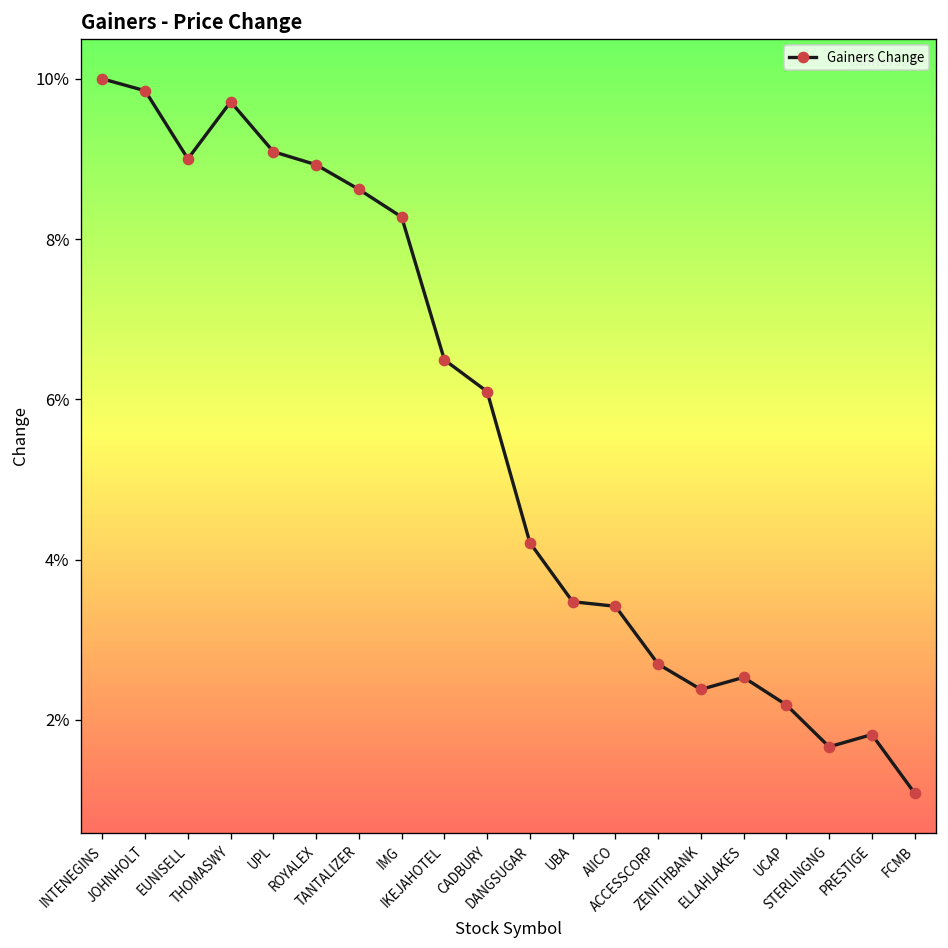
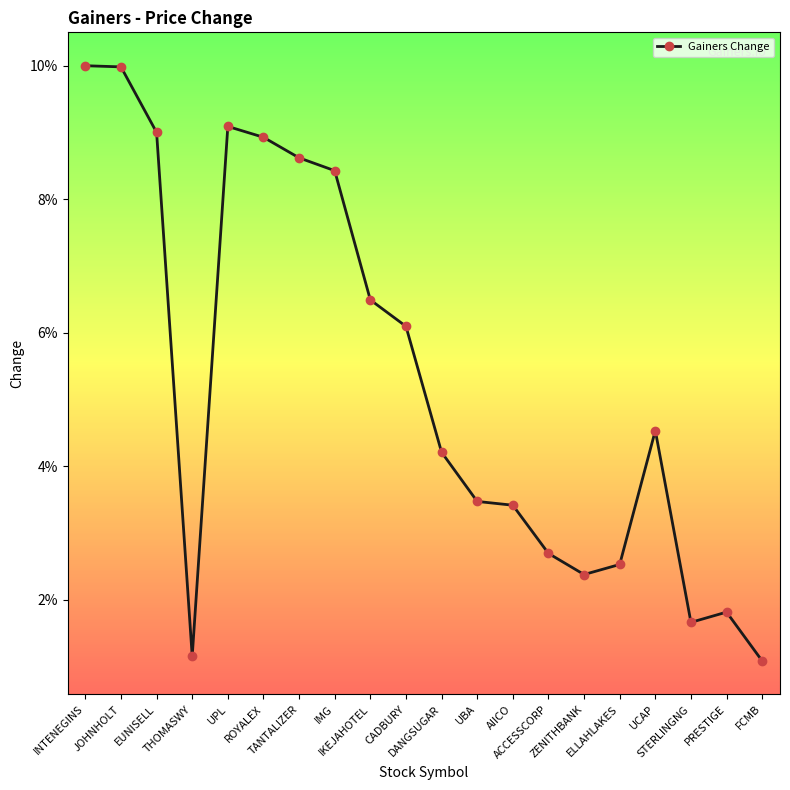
  {
    "INTENEGINS": "10.0%",
-   "JOHNHOLT": "9.9%",
+   "JOHNHOLT": "10.0%",
    "EUNISELL": "9.0%",
-   "THOMASWY": "9.7%",
+   "THOMASWY": "1.2%",
    "UPL": "9.1%",
    "ROYALEX": "8.9%",
    "TANTALIZER": "8.6%",
-   "IMG": "8.3%",
+   "IMG": "8.4%",
    "IKEJAHOTEL": "6.5%",
    "CADBURY": "6.1%",
    "DANGSUGAR": "4.2%",
    "UBA": "3.5%",
    "AIICO": "3.4%",
    "ACCESSCORP": "2.7%",
    "ZENITHBANK": "2.4%",
    "ELLAHLAKES": "2.5%",
-   "UCAP": "2.2%",
+   "UCAP": "4.5%",
    "STERLINGNG": "1.7%",
    "PRESTIGE": "1.8%",
    "FCMB": "1.1%"
  }
